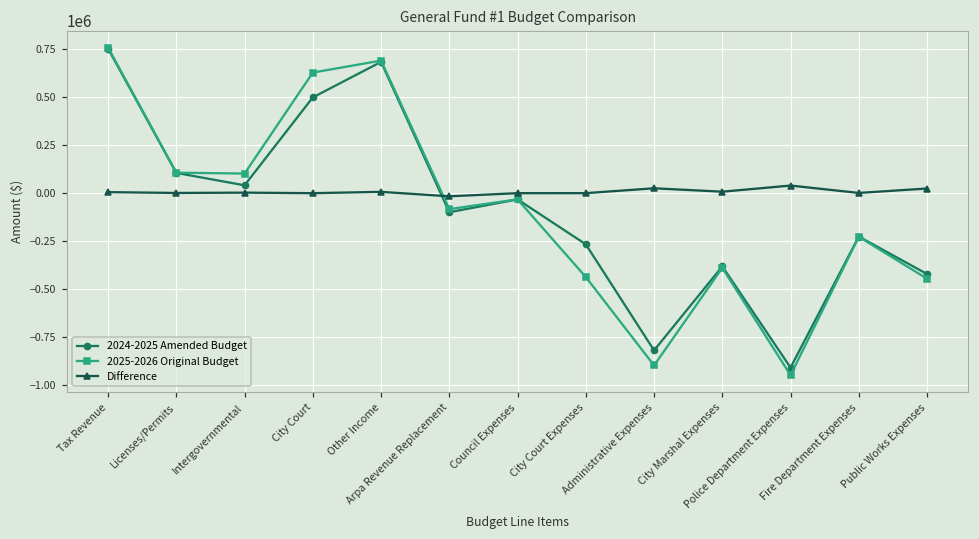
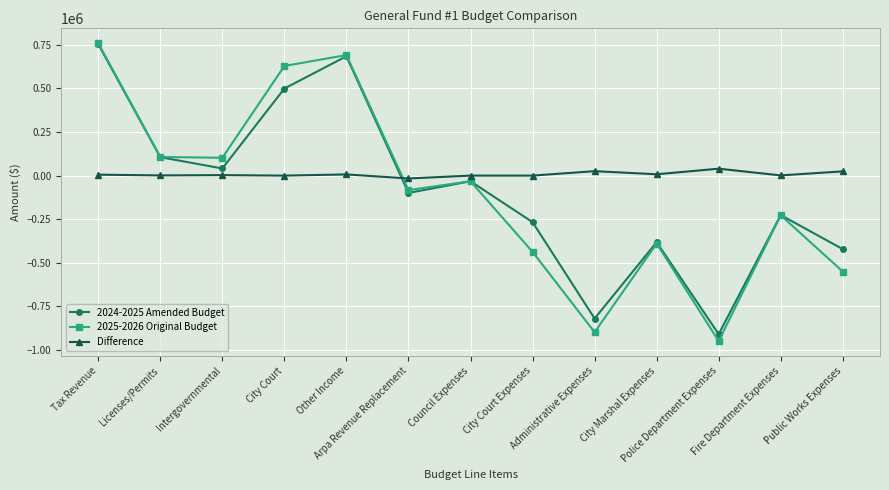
  {
    "2025-2026 Original Budget": {
      "Intergovernmental": 100000,
      "City Court": 630000,
      "Arpa Revenue Replacement": -80000,
      "City Court Expenses": -440000,
      "Administrative Expenses": -900000,
      "Police Department Expenses": -950000,
-     "Public Works Expenses": -450000
+     "Public Works Expenses": -550000
    }
  }
